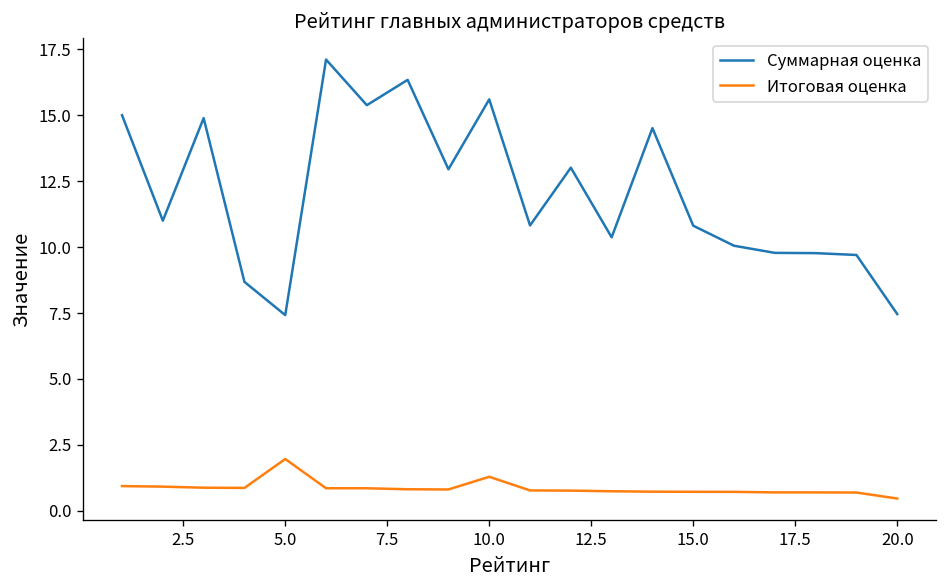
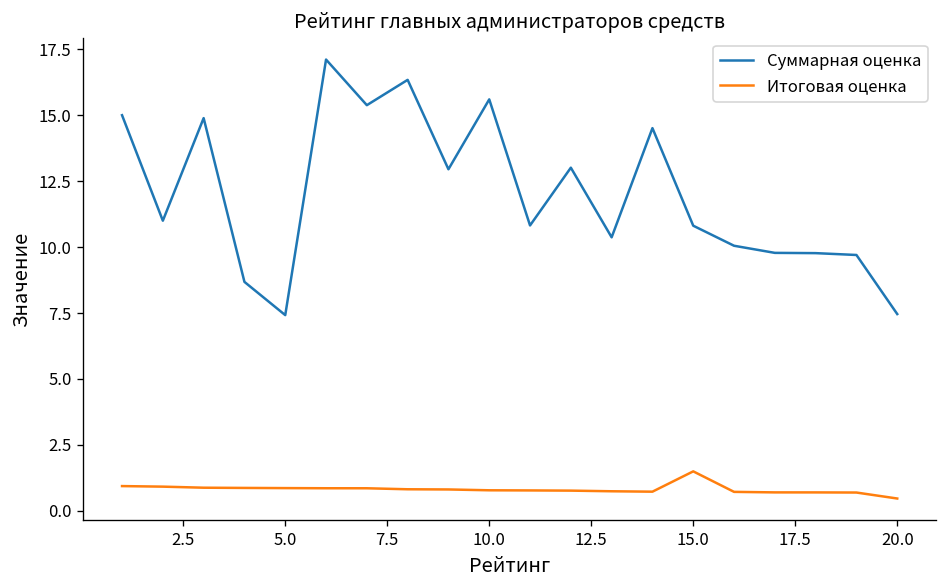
  {
    "Суммарная оценка": {
      "5.0": 7.4,
      "10.0": 15.6,
      "15.0": 10.8,
      "20.0": 7.5
    },
    "Итоговая оценка": {
-     "5.0": 2.0,
-     "10.0": 1.3,
-     "15.0": 0.7,
+     "5.0": 0.9,
+     "10.0": 0.8,
+     "15.0": 1.5,
      "20.0": 0.5
    }
  }
